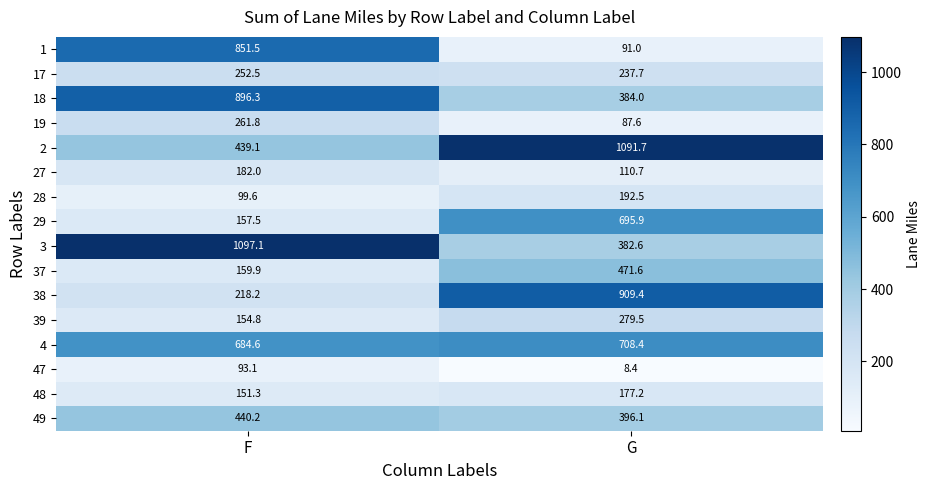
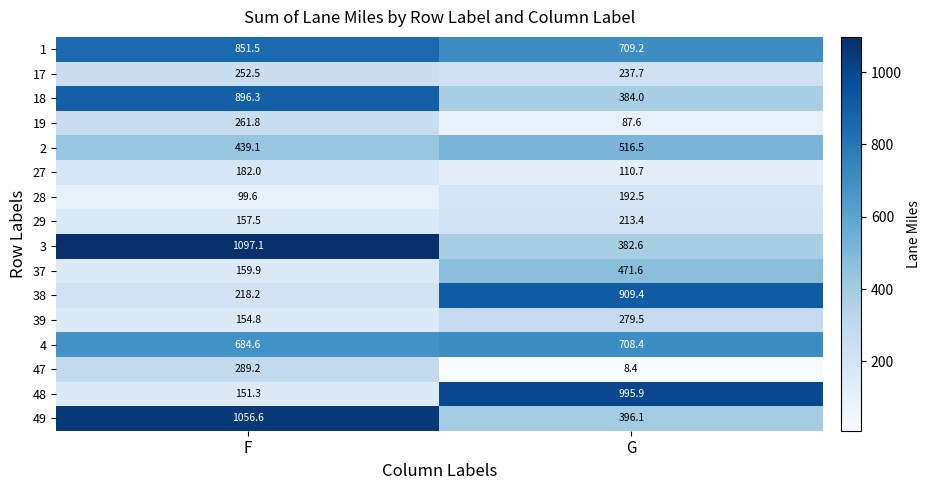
  {
    "1": {
      "F": 851.5,
-     "G": 91.0
+     "G": 709.2
    },
    "17": {
      "F": 252.5,
      "G": 237.7
    },
    "18": {
      "F": 896.3,
      "G": 384.0
    },
    "19": {
      "F": 261.8,
      "G": 87.6
    },
    "2": {
      "F": 439.1,
-     "G": 1091.7
+     "G": 516.5
    },
    "27": {
      "F": 182.0,
      "G": 110.7
    },
    "28": {
      "F": 99.6,
      "G": 192.5
    },
    "29": {
      "F": 157.5,
-     "G": 695.9
+     "G": 213.4
    },
    "3": {
      "F": 1097.1,
      "G": 382.6
    },
    "37": {
      "F": 159.9,
      "G": 471.6
    },
    "38": {
      "F": 218.2,
      "G": 909.4
    },
    "39": {
      "F": 154.8,
      "G": 279.5
    },
    "4": {
      "F": 684.6,
      "G": 708.4
    },
    "47": {
-     "F": 93.1,
+     "F": 289.2,
      "G": 8.4
    },
    "48": {
      "F": 151.3,
-     "G": 177.2
+     "G": 995.9
    },
    "49": {
-     "F": 440.2,
+     "F": 1056.6,
      "G": 396.1
    }
  }
